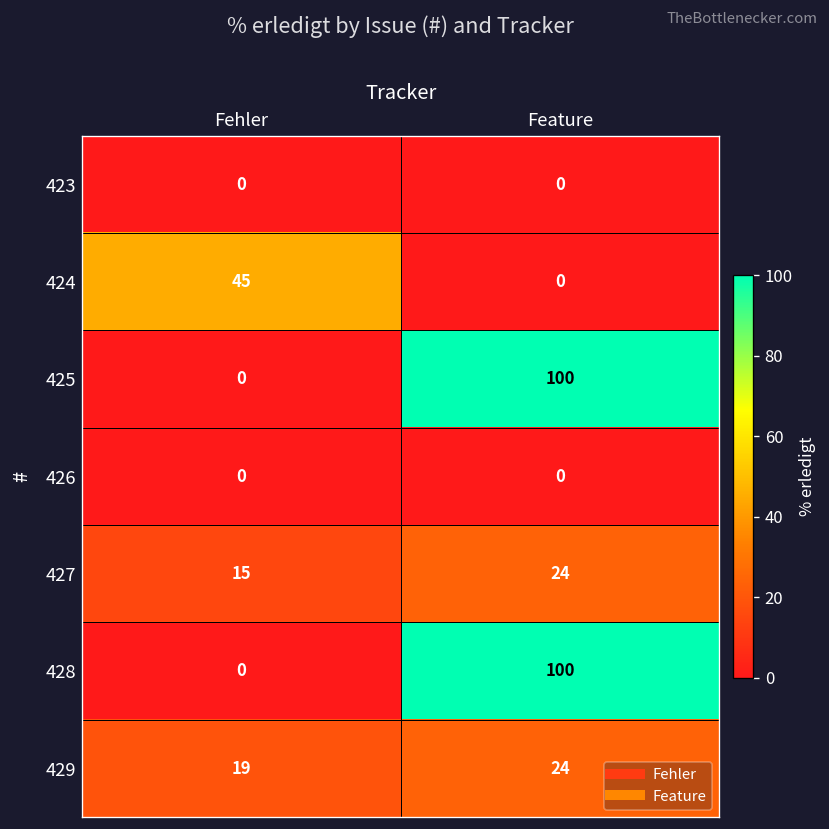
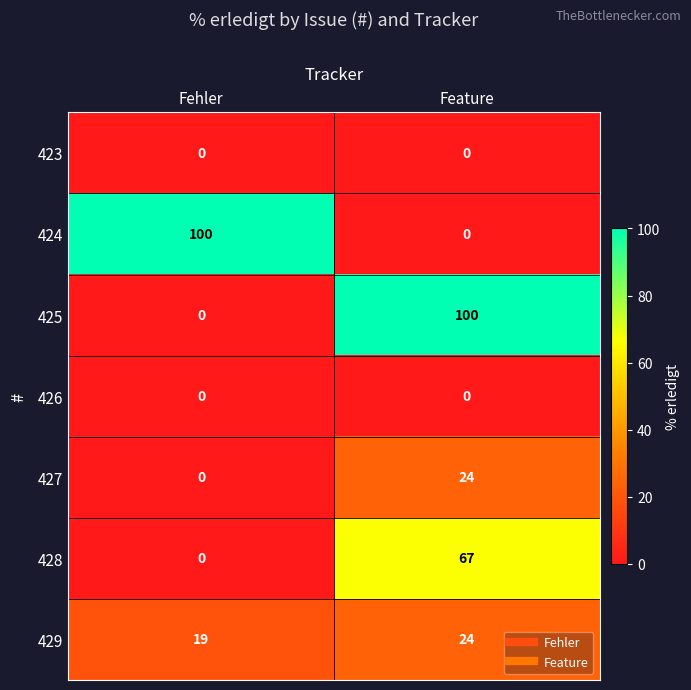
  {
    "423": {
      "Fehler": 0,
      "Feature": 0
    },
    "424": {
-     "Fehler": 45,
+     "Fehler": 100,
      "Feature": 0
    },
    "425": {
      "Fehler": 0,
      "Feature": 100
    },
    "426": {
      "Fehler": 0,
      "Feature": 0
    },
    "427": {
-     "Fehler": 15,
+     "Fehler": 0,
      "Feature": 24
    },
    "428": {
      "Fehler": 0,
-     "Feature": 100
+     "Feature": 67
    },
    "429": {
      "Fehler": 19,
      "Feature": 24
    }
  }
